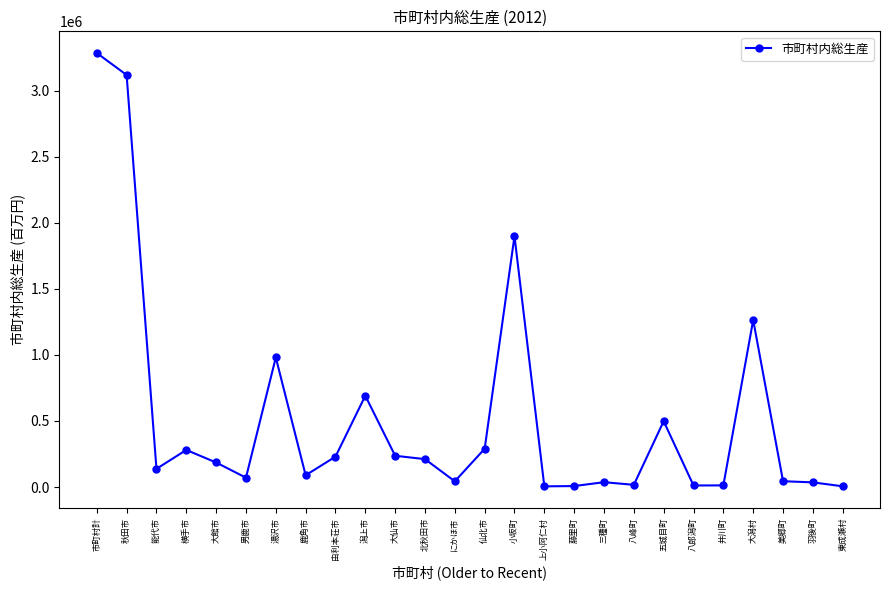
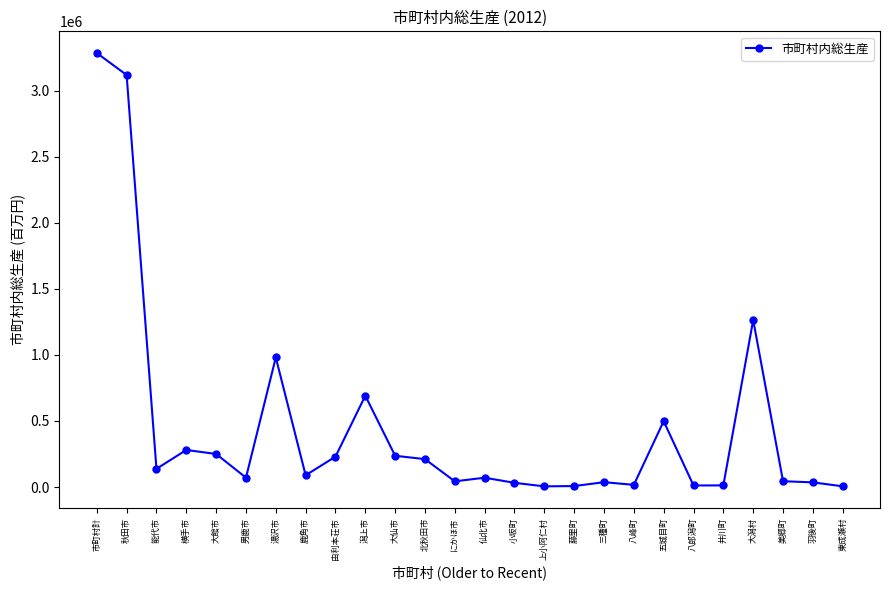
  {
    "市町村計": 3280000,
    "秋田市": 3120000,
    "能代市": 140000,
    "横手市": 280000,
-   "大館市": 190000,
+   "大館市": 250000,
    "男鹿市": 70000,
    "湯沢市": 980000,
    "鹿角市": 90000,
    "由利本荘市": 230000,
    "潟上市": 690000,
    "大仙市": 240000,
    "北秋田市": 210000,
    "にかほ市": 40000,
-   "仙北市": 290000,
-   "小坂町": 1900000,
+   "仙北市": 70000,
+   "小坂町": 30000,
    "上小阿仁村": 10000,
    "藤里町": 10000,
    "三種町": 40000,
    "八峰町": 20000,
    "五城目町": 500000,
    "八郎潟町": 10000,
    "井川町": 10000,
    "大潟村": 1260000,
    "美郷町": 40000,
    "羽後町": 40000,
    "東成瀬村": 10000
  }
